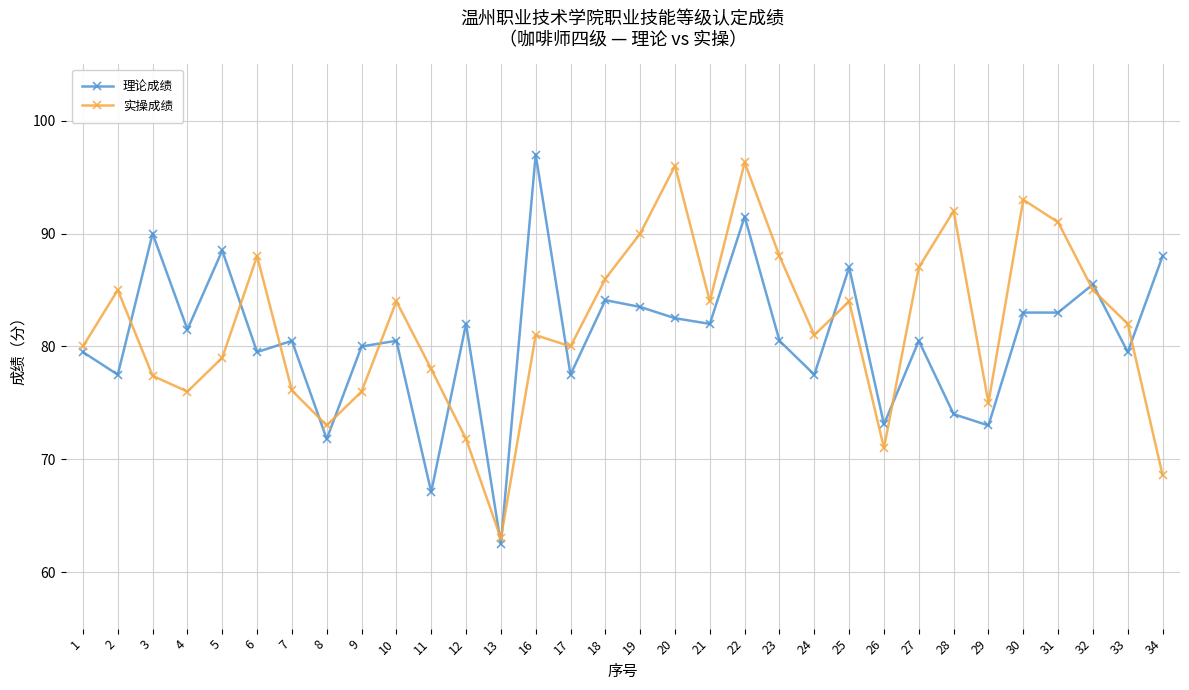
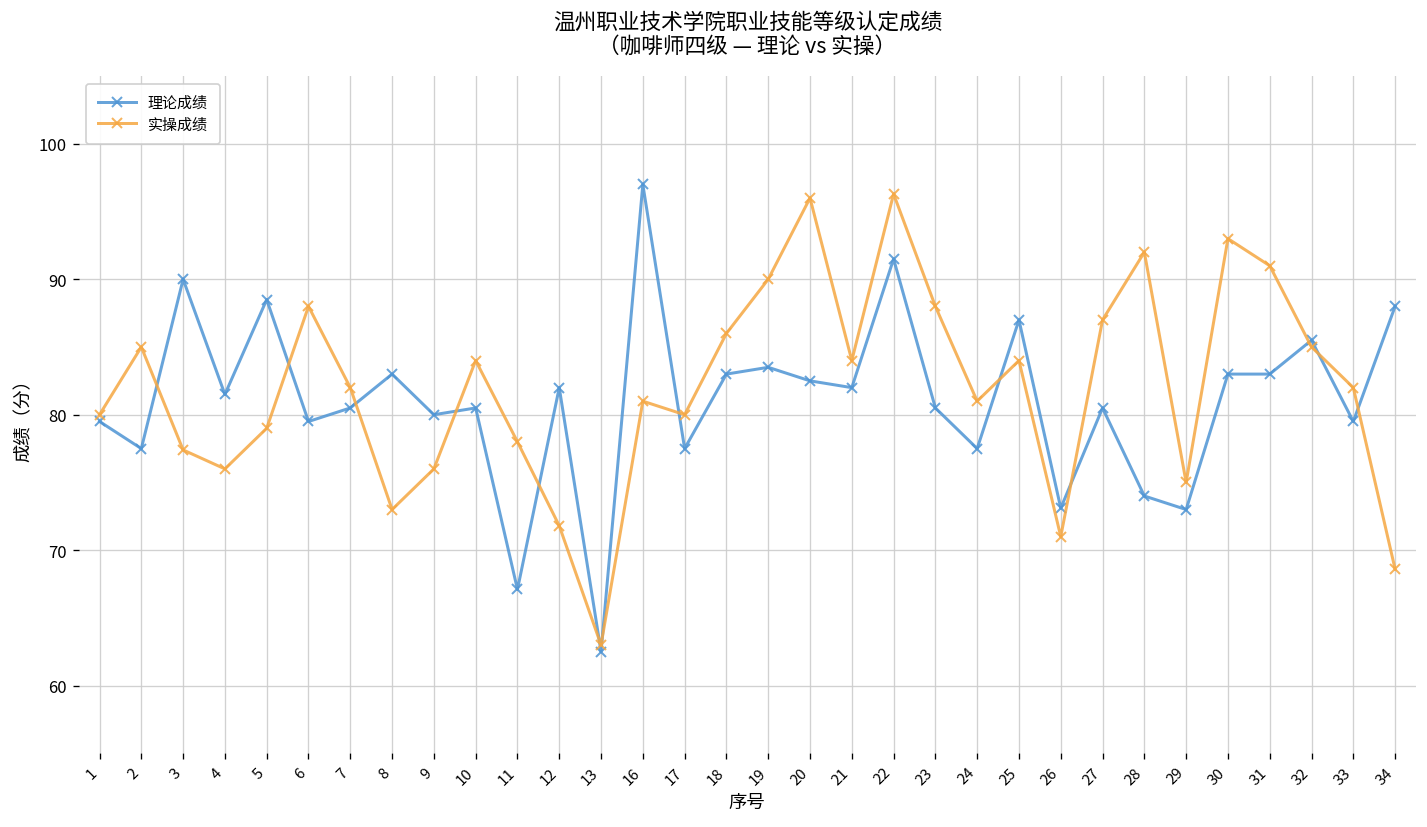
  {
    "理论成绩": {
      "1": 79.5,
      "2": 77.5,
      "3": 90.0,
      "4": 81.5,
      "5": 88.5,
      "6": 79.5,
      "7": 80.5,
-     "8": 71.8,
+     "8": 83.0,
      "9": 80.0,
      "10": 80.5,
      "11": 67.1,
      "12": 82.0,
      "13": 62.5,
      "16": 97.0,
      "17": 77.5,
-     "18": 84.1,
+     "18": 83.0,
      "19": 83.5,
      "20": 82.5,
      "21": 82.0,
      "22": 91.5,
      "23": 80.5,
      "24": 77.5,
      "25": 87.0,
      "26": 73.1,
      "27": 80.5,
      "28": 74.0,
      "29": 73.0,
      "30": 83.0,
      "31": 83.0,
      "32": 85.5,
      "33": 79.5,
      "34": 88.0
    },
    "实操成绩": {
      "1": 80.0,
      "2": 85.0,
      "3": 77.4,
      "4": 76.0,
      "5": 79.0,
      "6": 88.0,
-     "7": 76.1,
+     "7": 82.0,
      "8": 73.0,
      "9": 76.0,
      "10": 84.0,
      "11": 78.0,
      "12": 71.8,
      "13": 63.0,
      "16": 81.0,
      "17": 80.0,
      "18": 86.0,
      "19": 90.0,
      "20": 96.0,
      "21": 84.0,
      "22": 96.3,
      "23": 88.0,
      "24": 81.0,
      "25": 84.0,
      "26": 71.0,
      "27": 87.0,
      "28": 92.0,
      "29": 75.0,
      "30": 93.0,
      "31": 91.0,
      "32": 85.0,
      "33": 82.0,
      "34": 68.6
    }
  }
